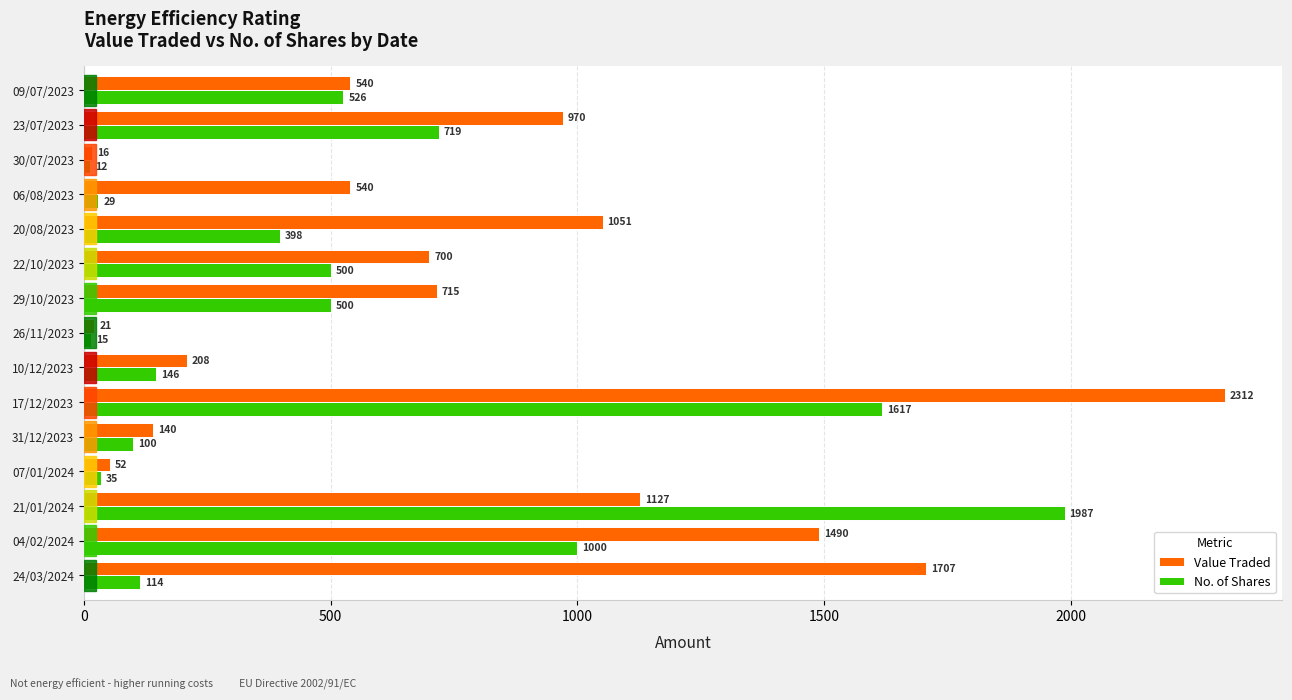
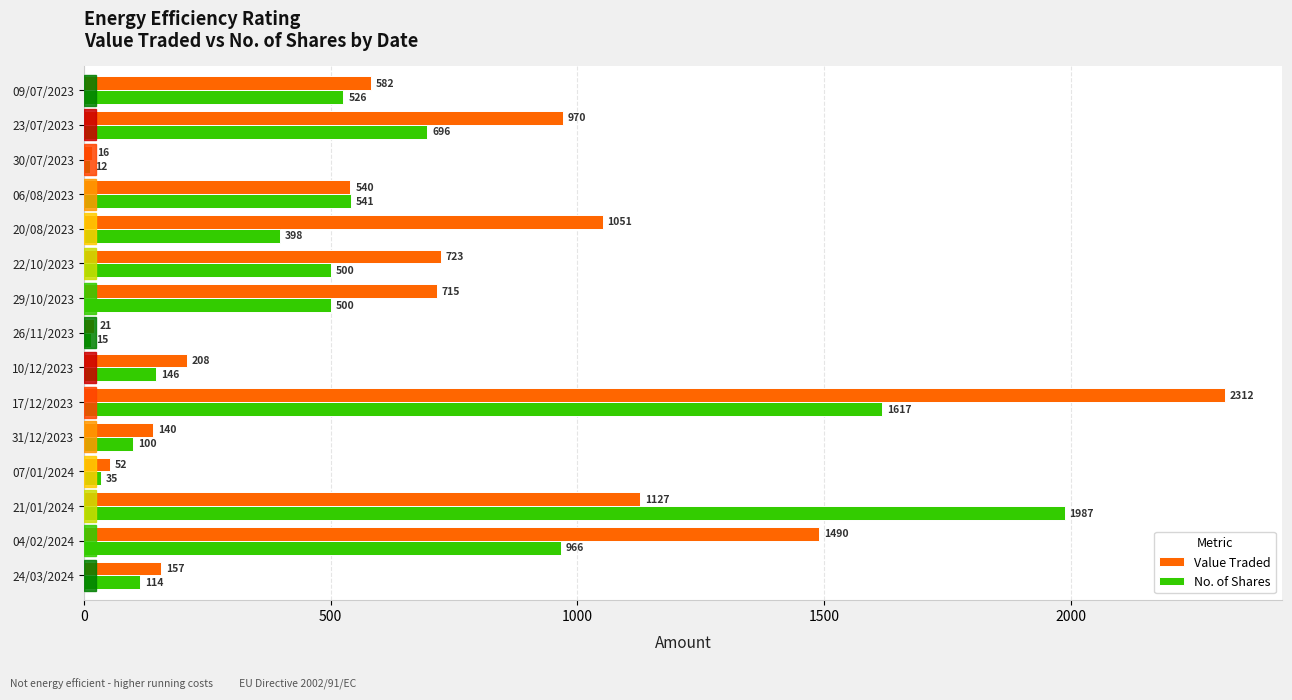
  {
    "Value Traded": {
-     "09/07/2023": 540,
+     "09/07/2023": 582,
      "23/07/2023": 970,
      "06/08/2023": 540,
      "20/08/2023": 1051,
-     "22/10/2023": 700,
+     "22/10/2023": 723,
      "29/10/2023": 715,
      "10/12/2023": 208,
      "17/12/2023": 2312,
      "31/12/2023": 140,
      "07/01/2024": 52,
      "21/01/2024": 1127,
      "04/02/2024": 1490,
-     "24/03/2024": 1707
+     "24/03/2024": 157
    },
    "No. of Shares": {
      "09/07/2023": 526,
-     "23/07/2023": 719,
-     "06/08/2023": 29,
+     "23/07/2023": 696,
+     "06/08/2023": 541,
      "20/08/2023": 398,
      "22/10/2023": 500,
      "29/10/2023": 500,
      "10/12/2023": 146,
      "17/12/2023": 1617,
      "31/12/2023": 100,
      "07/01/2024": 35,
      "21/01/2024": 1987,
-     "04/02/2024": 1000,
+     "04/02/2024": 966,
      "24/03/2024": 114
    }
  }
